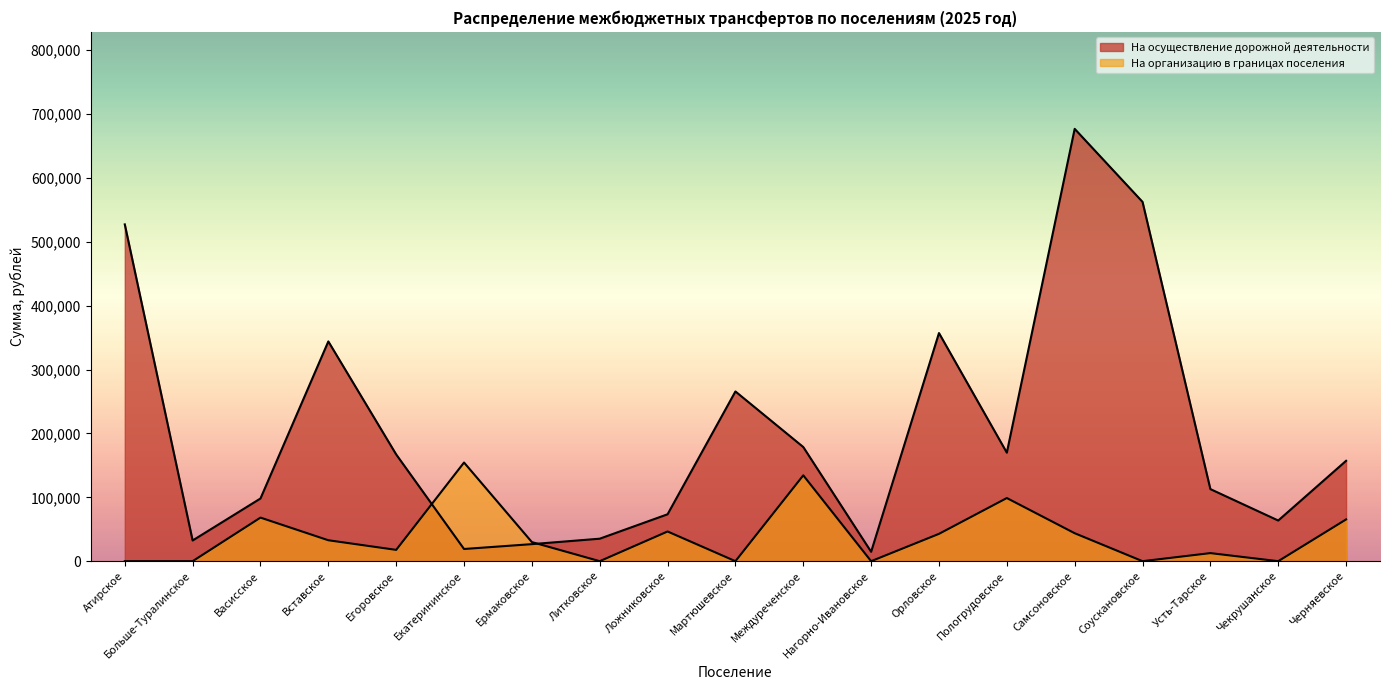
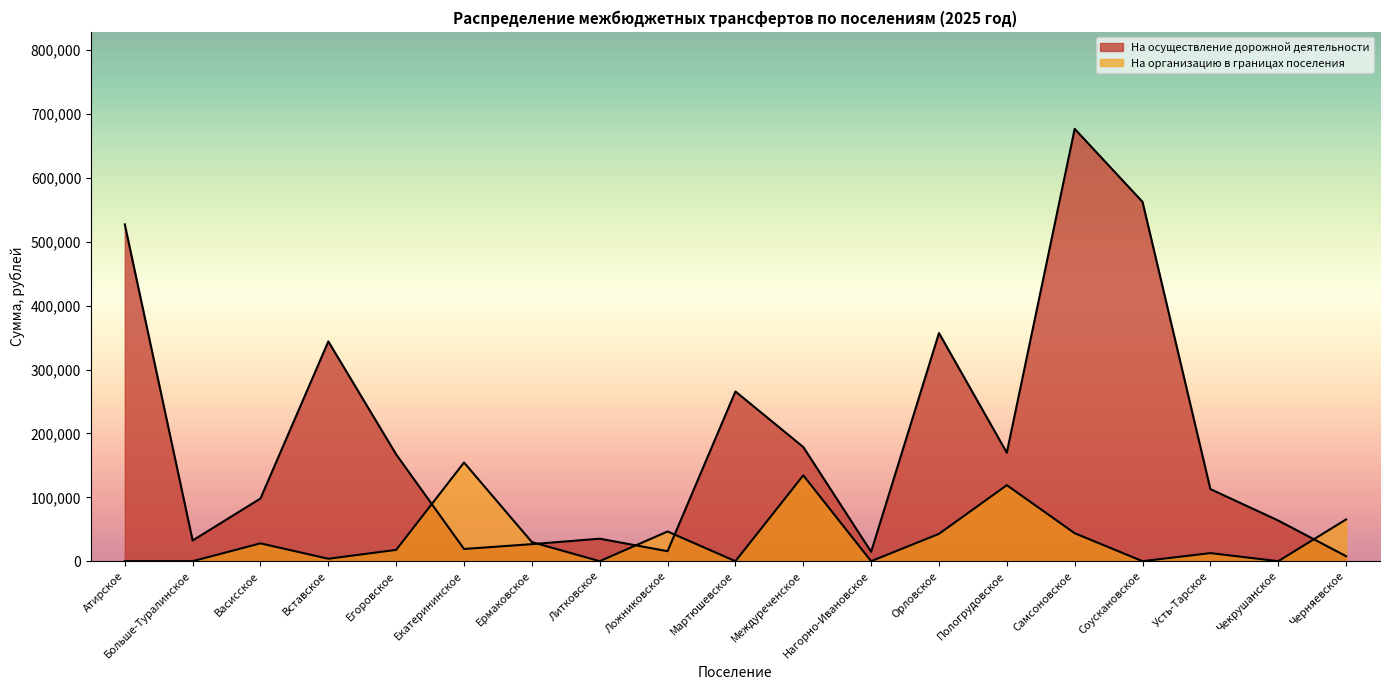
  {
    "На осуществление дорожной деятельности": {
      "Атирское": "530,000",
      "Больше-Туралинское": "30,000",
      "Васисское": "100,000",
      "Вставское": "340,000",
      "Егоровское": "170,000",
      "Екатерининское": "20,000",
      "Литковское": "40,000",
-     "Ложниковское": "70,000",
+     "Ложниковское": "20,000",
      "Мартюшевское": "270,000",
      "Междуреченское": "180,000",
      "Нагорно-Ивановское": "10,000",
      "Орловское": "360,000",
      "Пологрудовское": "170,000",
      "Самсоновское": "680,000",
      "Соускановское": "560,000",
      "Усть-Тарское": "110,000",
      "Чекрушанское": "60,000",
-     "Черняевское": "160,000"
+     "Черняевское": "10,000"
    },
    "На организацию в границах поселения": {
      "Атирское": "0",
      "Больше-Туралинское": "0",
-     "Васисское": "70,000",
-     "Вставское": "30,000",
+     "Васисское": "30,000",
+     "Вставское": "0",
      "Егоровское": "20,000",
      "Екатерининское": "150,000",
      "Литковское": "0",
      "Ложниковское": "50,000",
      "Мартюшевское": "0",
      "Междуреченское": "130,000",
      "Нагорно-Ивановское": "0",
      "Орловское": "40,000",
-     "Пологрудовское": "100,000",
+     "Пологрудовское": "120,000",
      "Самсоновское": "40,000",
      "Соускановское": "0",
      "Усть-Тарское": "10,000",
      "Чекрушанское": "0",
      "Черняевское": "70,000"
    }
  }
